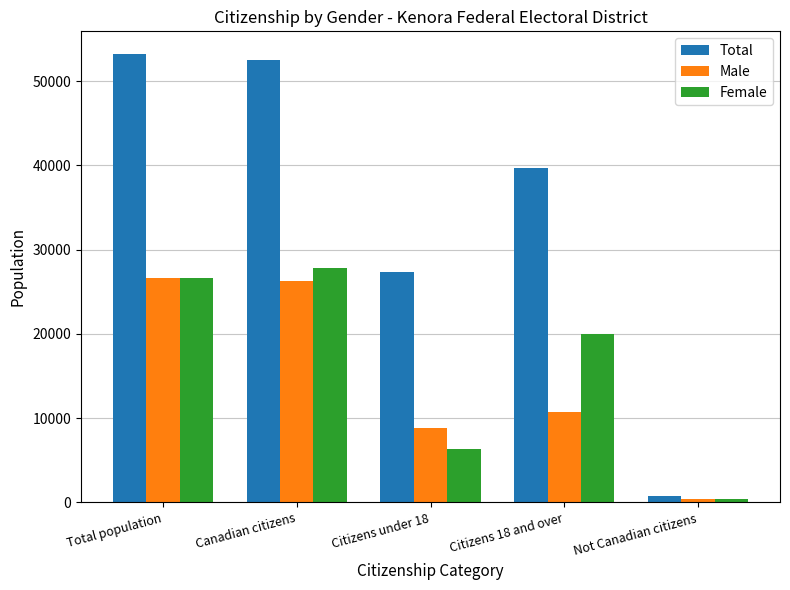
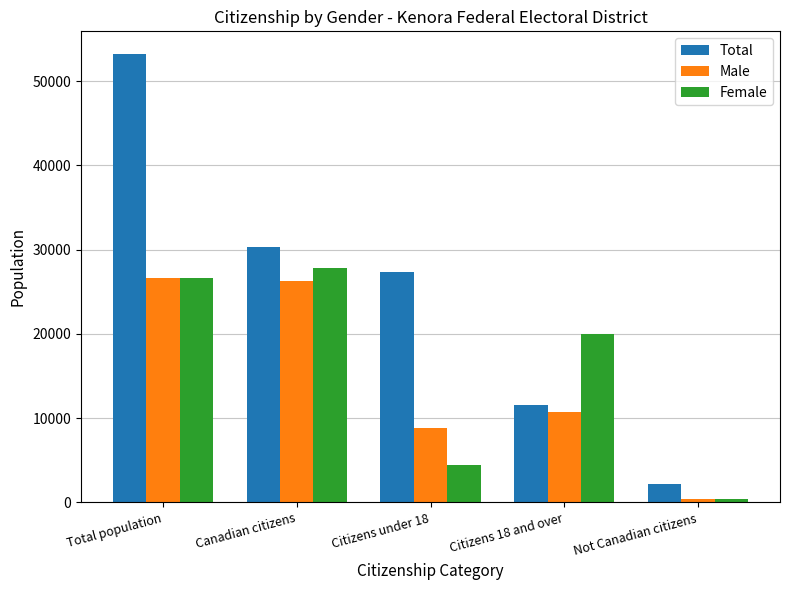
  {
    "Total": {
      "Total population": 53000,
-     "Canadian citizens": 52000,
+     "Canadian citizens": 30000,
      "Citizens under 18": 27000,
-     "Citizens 18 and over": 40000,
-     "Not Canadian citizens": 1000
+     "Citizens 18 and over": 12000,
+     "Not Canadian citizens": 2000
    },
    "Male": {
      "Total population": 27000,
      "Canadian citizens": 26000,
      "Citizens under 18": 9000,
      "Citizens 18 and over": 11000,
      "Not Canadian citizens": 0
    },
    "Female": {
      "Total population": 27000,
      "Canadian citizens": 28000,
-     "Citizens under 18": 6000,
+     "Citizens under 18": 4000,
      "Citizens 18 and over": 20000,
      "Not Canadian citizens": 0
    }
  }
